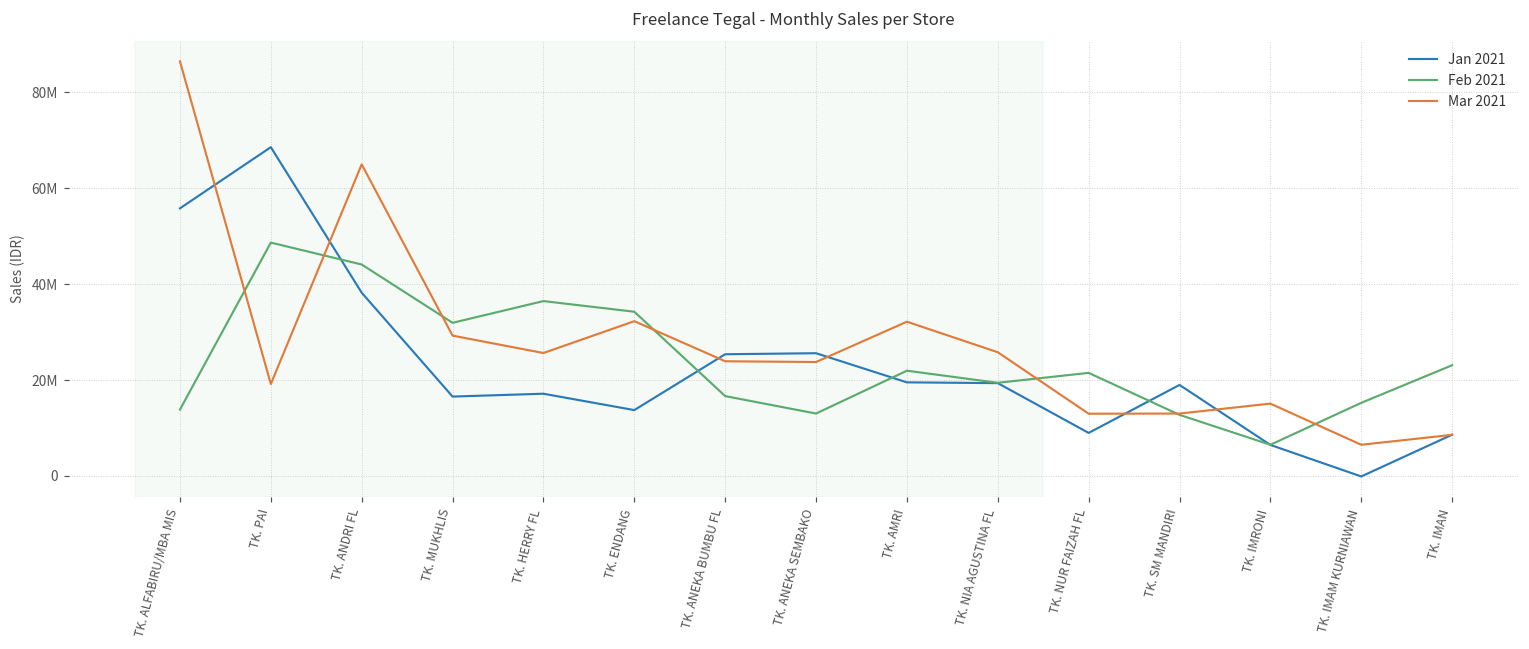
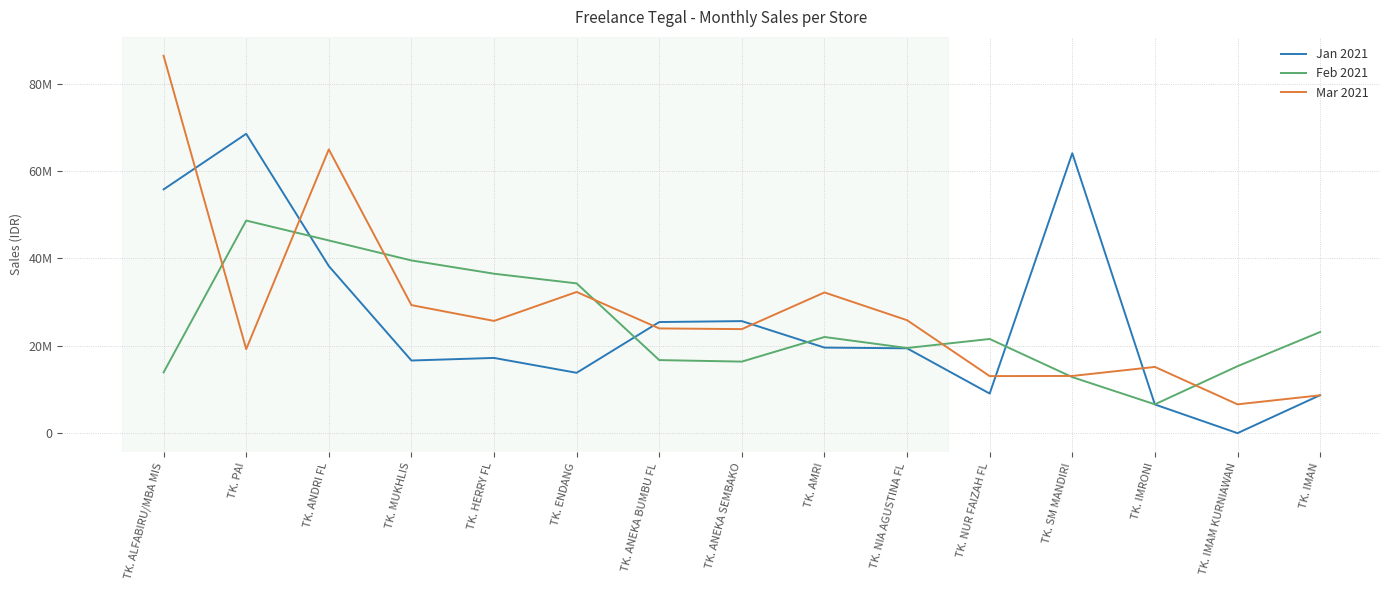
  {
    "Jan 2021": {
      "TK. ALFABIRU/MBA MIS": 56000000,
      "TK. PAI": 69000000,
      "TK. ANDRI FL": 38000000,
      "TK. MUKHLIS": 17000000,
      "TK. HERRY FL": 17000000,
      "TK. ENDANG": 14000000,
      "TK. ANEKA BUMBU FL": 25000000,
      "TK. ANEKA SEMBAKO": 26000000,
      "TK. AMRI": 20000000,
      "TK. NUR FAIZAH FL": 9000000,
-     "TK. SM MANDIRI": 19000000,
+     "TK. SM MANDIRI": 64000000,
      "TK. IMAM KURNIAWAN": 0
    },
    "Feb 2021": {
      "TK. ALFABIRU/MBA MIS": 14000000,
      "TK. PAI": 49000000,
      "TK. ANDRI FL": 44000000,
-     "TK. MUKHLIS": 32000000,
+     "TK. MUKHLIS": 40000000,
      "TK. HERRY FL": 36000000,
      "TK. ENDANG": 34000000,
      "TK. ANEKA BUMBU FL": 17000000,
-     "TK. ANEKA SEMBAKO": 13000000,
+     "TK. ANEKA SEMBAKO": 16000000,
      "TK. AMRI": 22000000,
      "TK. NUR FAIZAH FL": 22000000,
      "TK. IMAM KURNIAWAN": 15000000,
      "TK. IMAN": 23000000
    },
    "Mar 2021": {
      "TK. ALFABIRU/MBA MIS": 86000000,
      "TK. PAI": 19000000,
      "TK. ANDRI FL": 65000000,
      "TK. MUKHLIS": 29000000,
      "TK. HERRY FL": 26000000,
      "TK. ENDANG": 32000000,
      "TK. ANEKA BUMBU FL": 24000000,
      "TK. ANEKA SEMBAKO": 24000000,
      "TK. AMRI": 32000000,
      "TK. NIA AGUSTINA FL": 26000000,
      "TK. NUR FAIZAH FL": 13000000,
      "TK. IMRONI": 15000000,
      "TK. IMAM KURNIAWAN": 7000000
    }
  }
